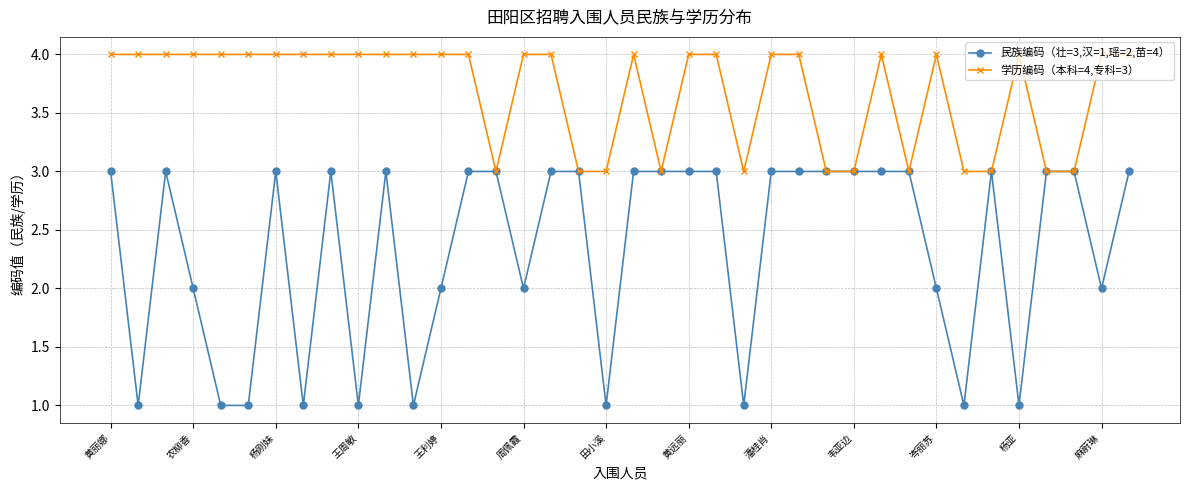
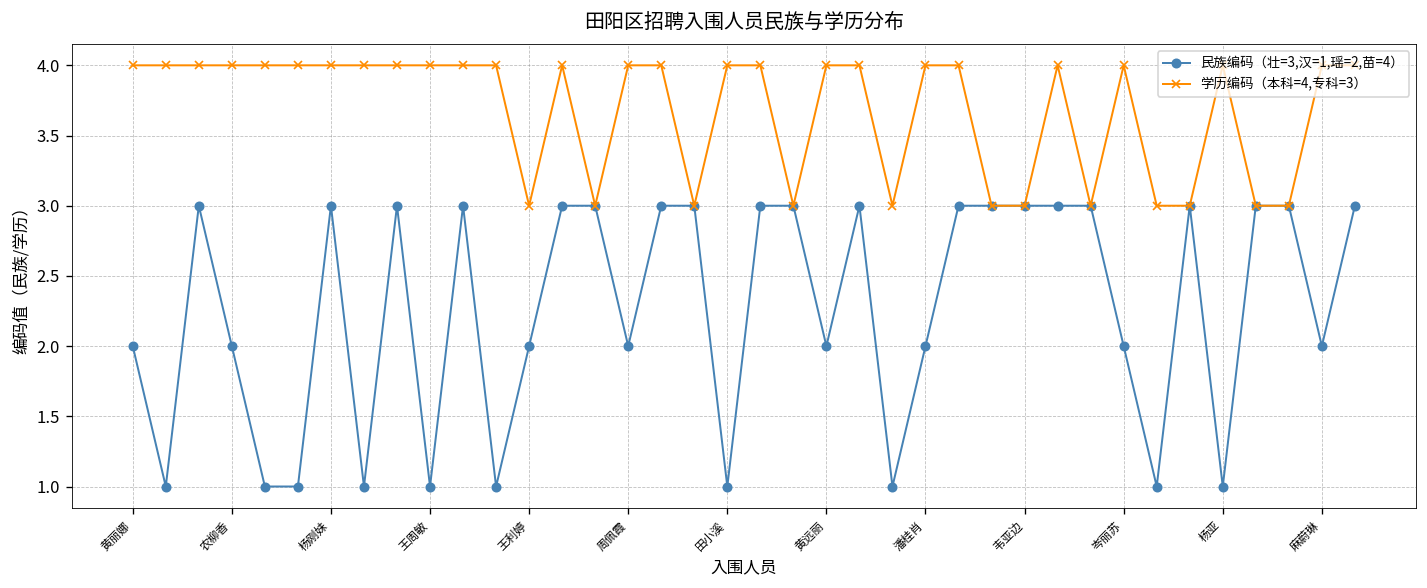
  {
    "民族编码（壮=3,汉=1,瑶=2,苗=4）": {
-     "黄丽娜": 3,
+     "黄丽娜": 2,
      "农柳香": 2,
      "杨刚妹": 3,
      "王周敏": 1,
      "王利婷": 2,
      "周佩霞": 2,
      "田小溪": 1,
-     "黄远丽": 3,
-     "潘桂肖": 3,
+     "黄远丽": 2,
+     "潘桂肖": 2,
      "岑丽苏": 2,
      "杨亚": 1,
      "麻蔚琳": 2
    },
    "学历编码（本科=4,专科=3）": {
      "黄丽娜": 4,
      "农柳香": 4,
      "杨刚妹": 4,
      "王周敏": 4,
-     "王利婷": 4,
+     "王利婷": 3,
      "周佩霞": 4,
-     "田小溪": 3,
+     "田小溪": 4,
      "黄远丽": 4,
      "潘桂肖": 4,
      "岑丽苏": 4
    }
  }
